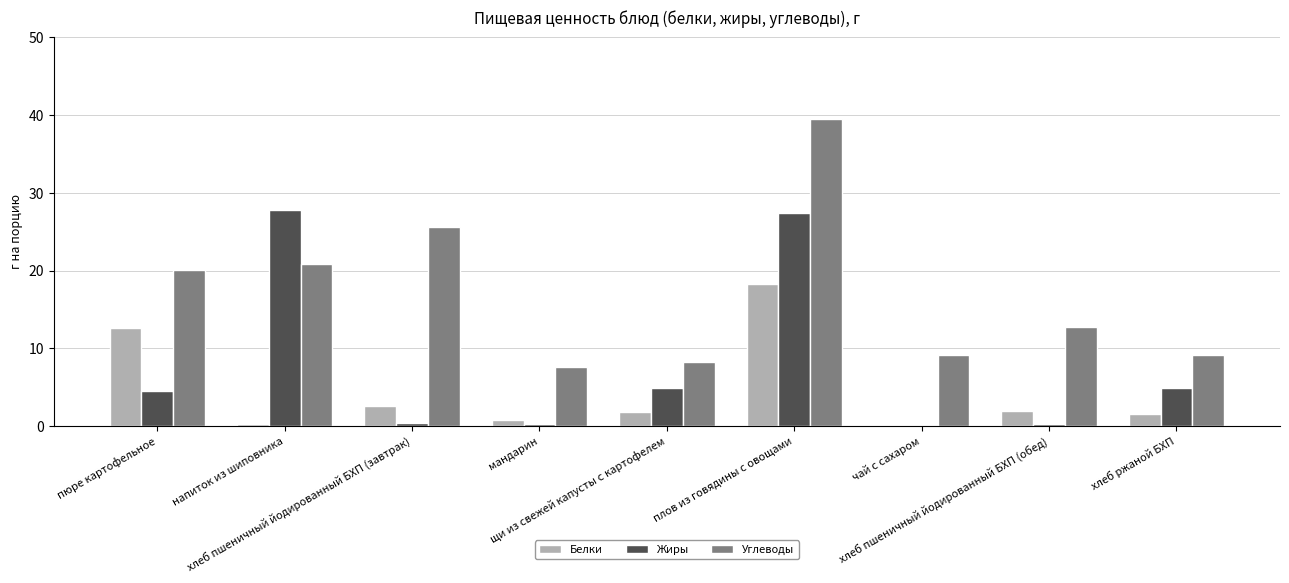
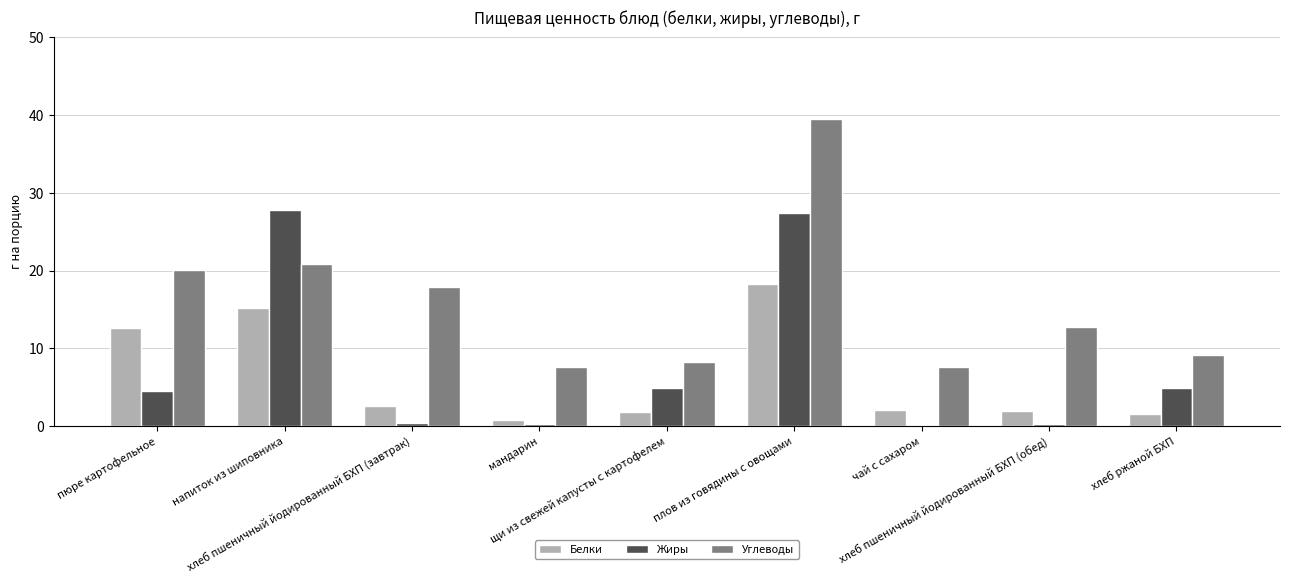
  {
    "Белки": {
      "пюре картофельное": 13,
-     "напиток из шиповника": 0,
+     "напиток из шиповника": 15,
      "хлеб пшеничный йодированный БХП (завтрак)": 3,
      "мандарин": 1,
      "щи из свежей капусты с картофелем": 2,
      "плов из говядины с овощами": 18,
-     "чай с сахаром": 0,
+     "чай с сахаром": 2,
      "хлеб пшеничный йодированный БХП (обед)": 2,
      "хлеб ржаной БХП": 2
    },
    "Жиры": {
      "пюре картофельное": 4,
      "напиток из шиповника": 28,
      "хлеб пшеничный йодированный БХП (завтрак)": 0,
      "щи из свежей капусты с картофелем": 5,
      "плов из говядины с овощами": 27,
      "чай с сахаром": 0,
      "хлеб ржаной БХП": 5
    },
    "Углеводы": {
      "пюре картофельное": 20,
      "напиток из шиповника": 21,
-     "хлеб пшеничный йодированный БХП (завтрак)": 26,
+     "хлеб пшеничный йодированный БХП (завтрак)": 18,
      "мандарин": 8,
      "щи из свежей капусты с картофелем": 8,
      "плов из говядины с овощами": 40,
-     "чай с сахаром": 9,
+     "чай с сахаром": 8,
      "хлеб пшеничный йодированный БХП (обед)": 13,
      "хлеб ржаной БХП": 9
    }
  }
